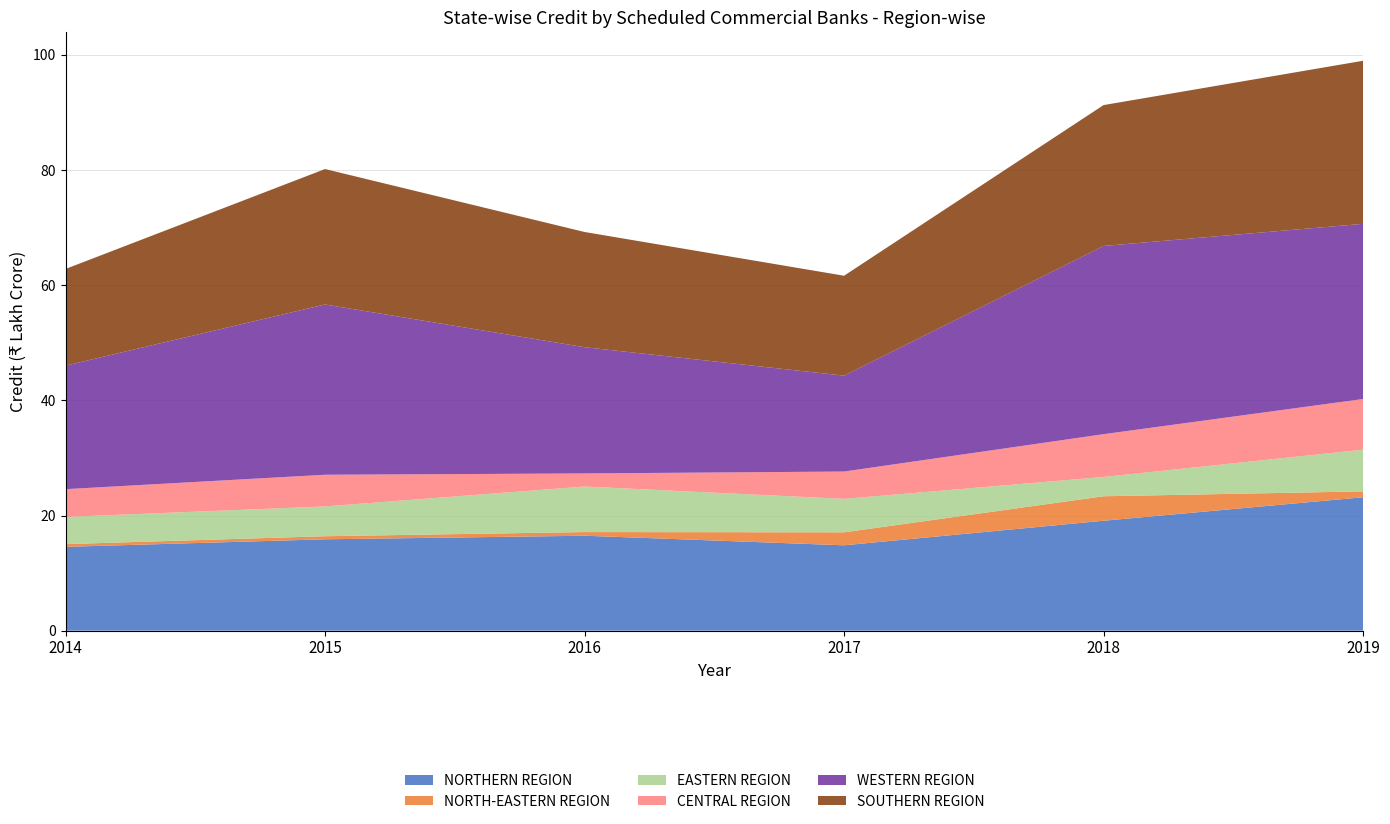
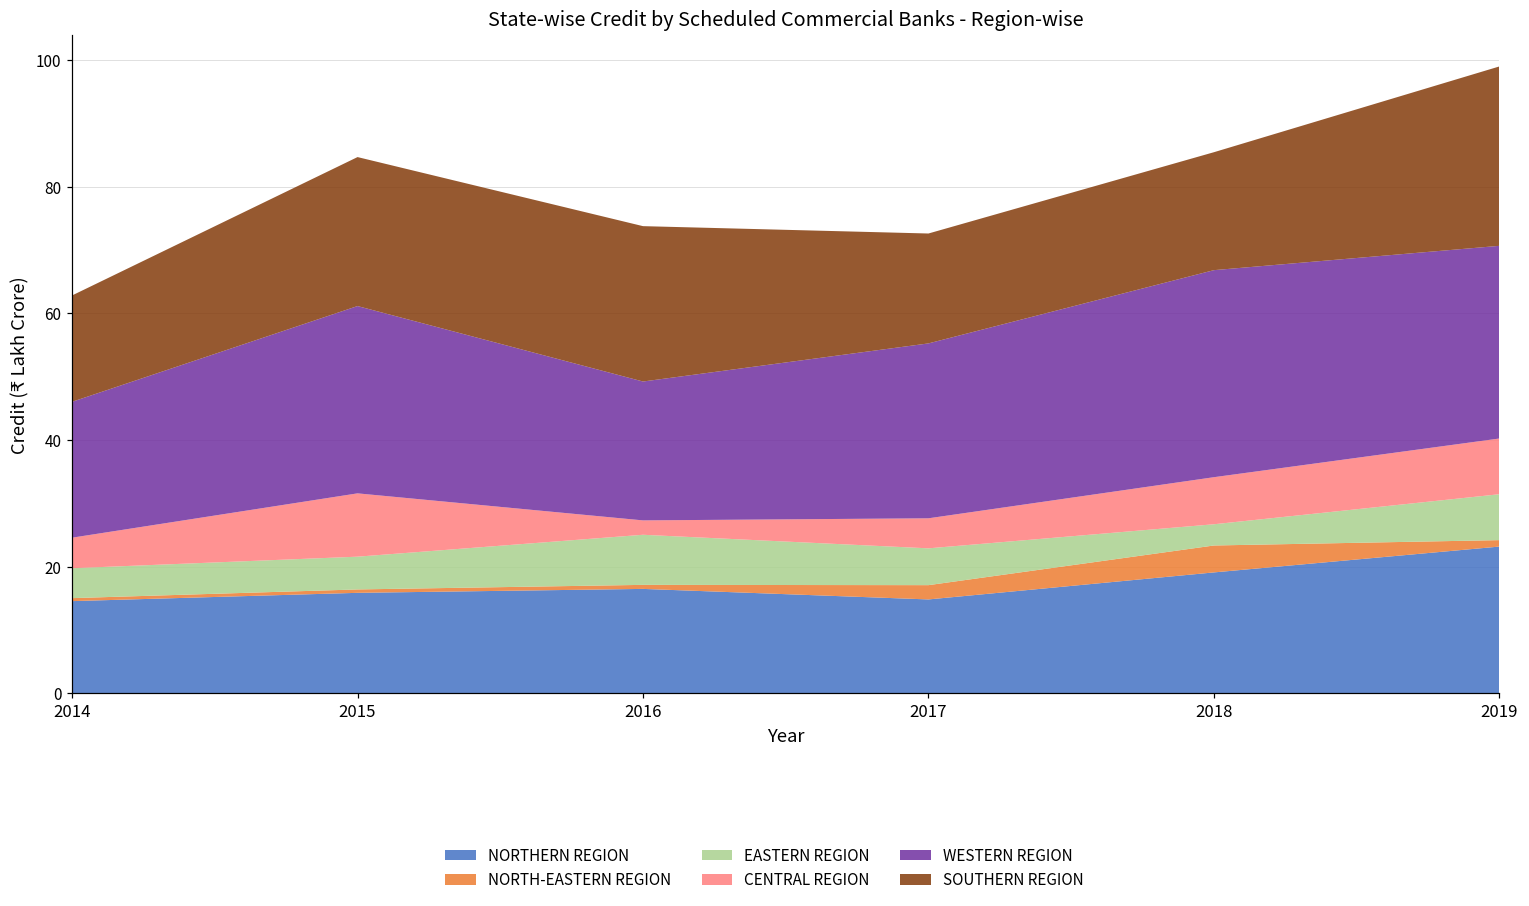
  {
    "NORTHERN REGION": {
      "2014": 15,
      "2015": 16,
      "2016": 16,
      "2017": 15,
      "2018": 19,
      "2019": 23
    },
    "NORTH-EASTERN REGION": {
      "2014": 0,
      "2015": 1,
      "2016": 1,
      "2017": 2,
      "2018": 4,
      "2019": 1
    },
    "EASTERN REGION": {
      "2014": 5,
      "2015": 5,
      "2016": 8,
      "2017": 6,
      "2018": 3,
      "2019": 7
    },
    "CENTRAL REGION": {
      "2014": 5,
-     "2015": 6,
+     "2015": 10,
      "2016": 2,
      "2017": 5,
      "2018": 7,
      "2019": 9
    },
    "WESTERN REGION": {
      "2014": 21,
      "2015": 30,
      "2016": 22,
-     "2017": 17,
+     "2017": 28,
      "2018": 33,
      "2019": 30
    },
    "SOUTHERN REGION": {
      "2014": 17,
      "2015": 24,
-     "2016": 20,
+     "2016": 25,
      "2017": 17,
-     "2018": 24,
+     "2018": 19,
      "2019": 28
    }
  }
